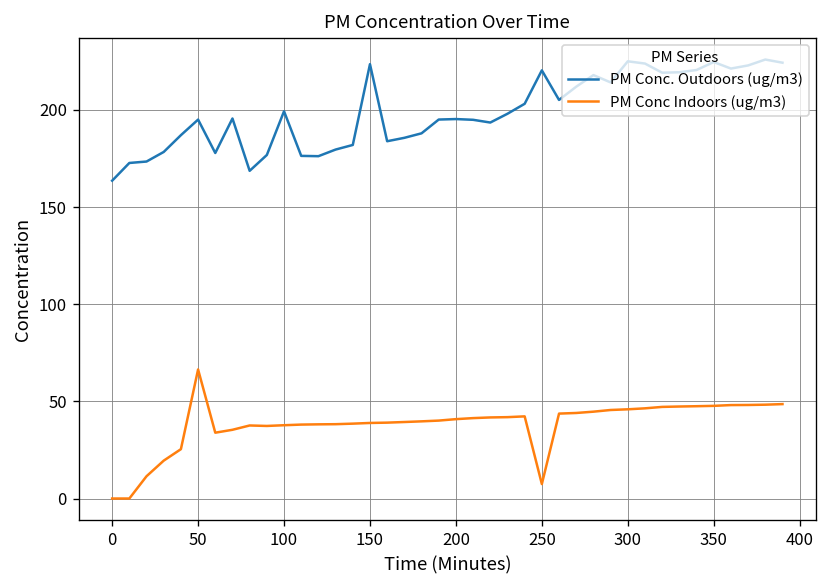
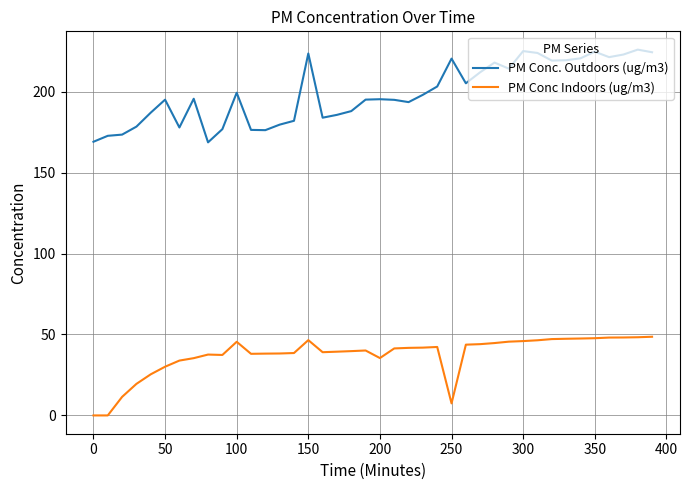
  {
    "PM Conc. Outdoors (ug/m3)": {
-     "0": 164,
+     "0": 169,
      "50": 195,
      "100": 199,
      "150": 224,
      "200": 195,
      "250": 220
    },
    "PM Conc Indoors (ug/m3)": {
      "0": 0,
-     "50": 66,
-     "100": 38,
-     "150": 39,
-     "200": 41,
+     "50": 30,
+     "100": 45,
+     "150": 47,
+     "200": 35,
      "250": 7,
      "300": 46,
      "350": 48
    }
  }
